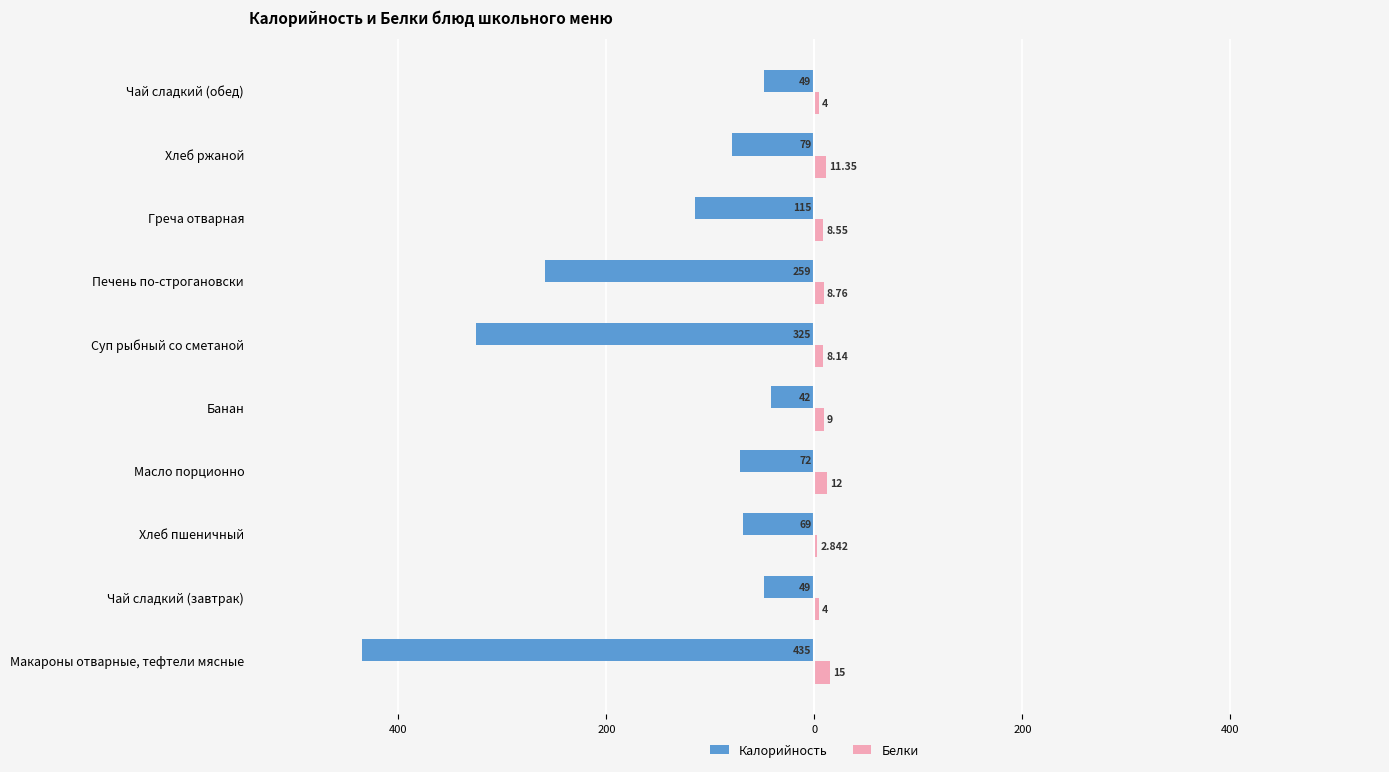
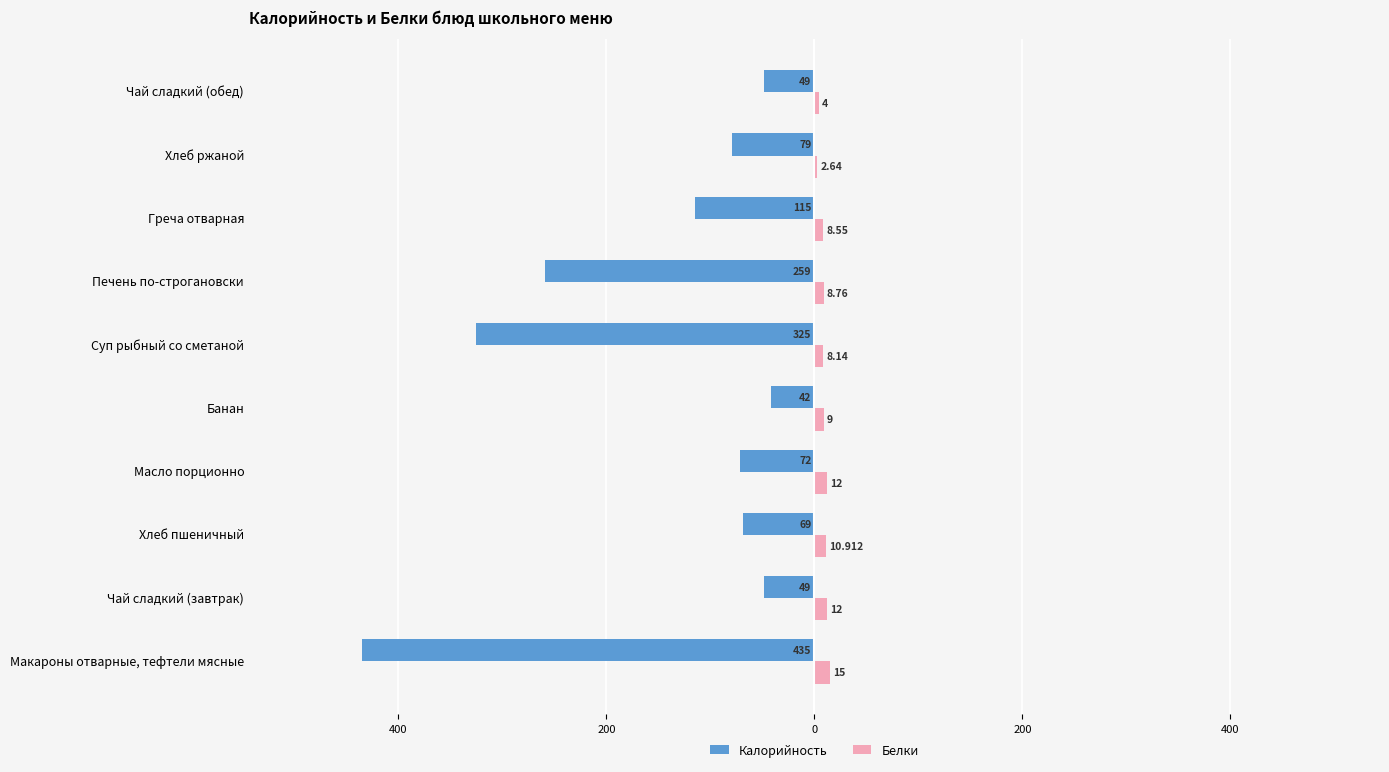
  {
    "Белки": {
      "Чай сладкий (обед)": 4,
-     "Хлеб ржаной": 11.35,
+     "Хлеб ржаной": 2.64,
      "Греча отварная": 8.55,
      "Печень по-строгановски": 8.76,
      "Суп рыбный со сметаной": 8.14,
      "Банан": 9,
      "Масло порционно": 12,
-     "Хлеб пшеничный": 2.842,
-     "Чай сладкий (завтрак)": 4,
+     "Хлеб пшеничный": 10.912,
+     "Чай сладкий (завтрак)": 12,
      "Макароны отварные, тефтели мясные": 15
    }
  }
